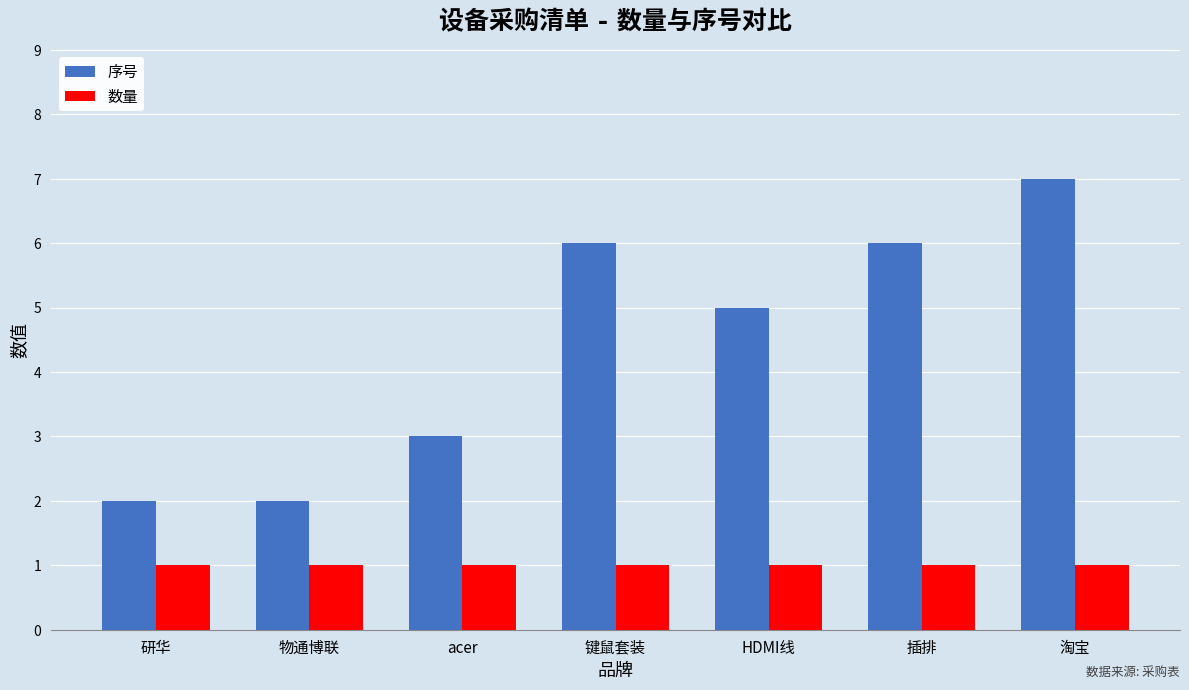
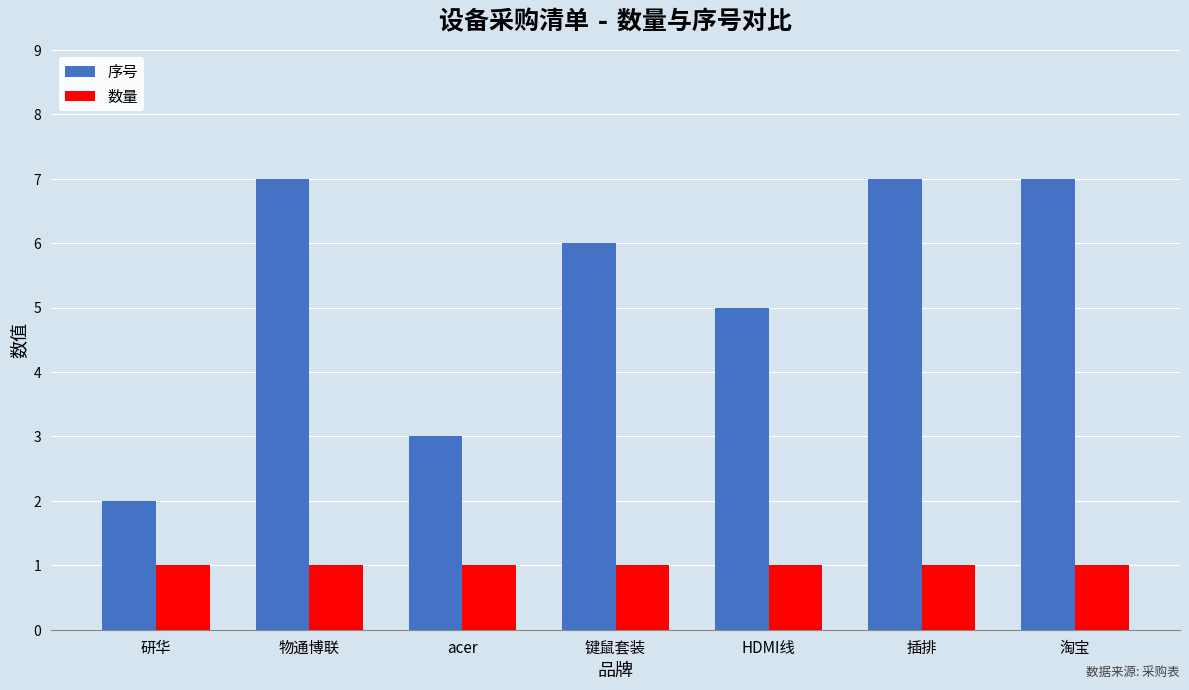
  {
    "序号": {
      "研华": 2,
-     "物通博联": 2,
+     "物通博联": 7,
      "acer": 3,
      "键鼠套装": 6,
      "HDMI线": 5,
-     "插排": 6,
+     "插排": 7,
      "淘宝": 7
    },
    "数量": {
      "研华": 1,
      "物通博联": 1,
      "acer": 1,
      "键鼠套装": 1,
      "HDMI线": 1,
      "插排": 1,
      "淘宝": 1
    }
  }
